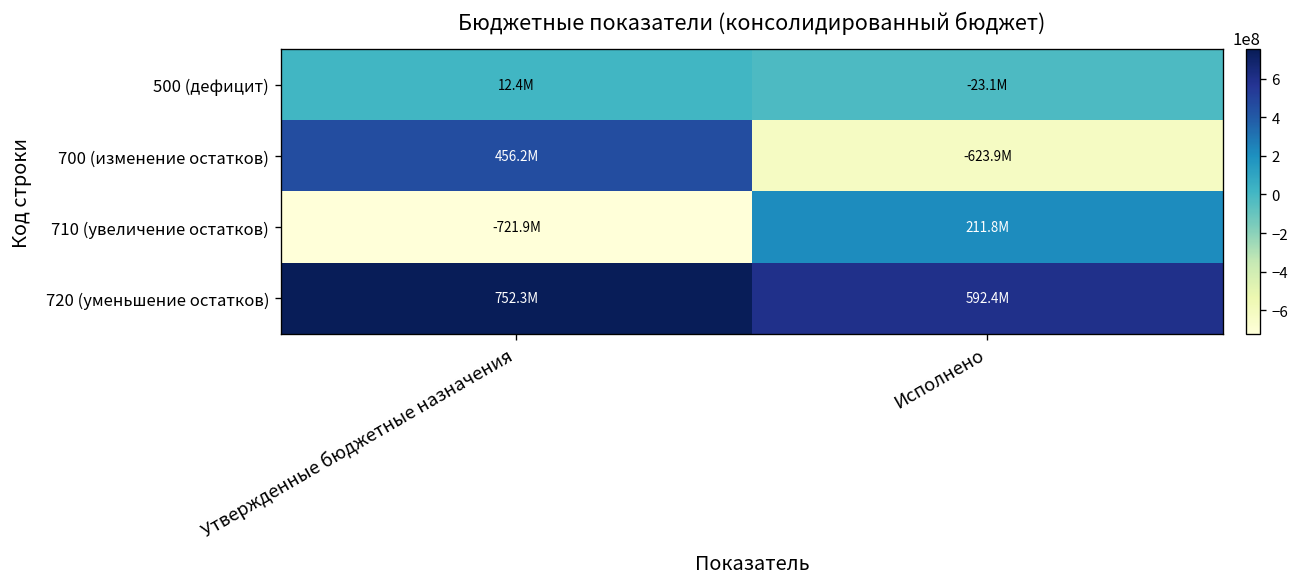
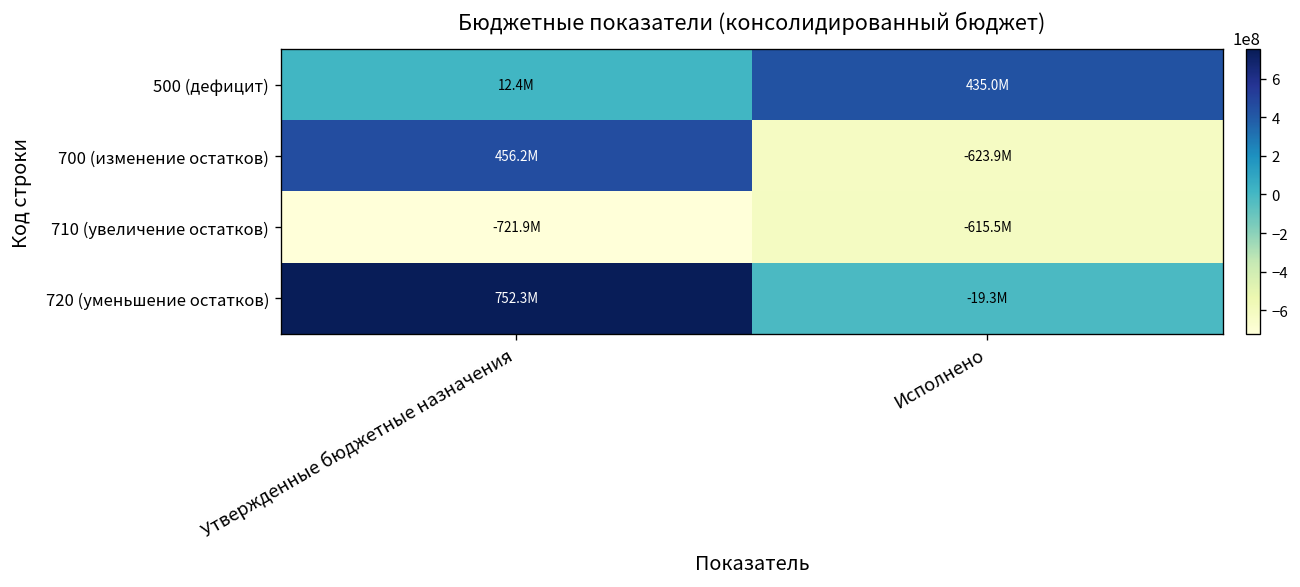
  {
    "500 (дефицит)": {
      "Утвержденные бюджетные назначения": "12.4M",
-     "Исполнено": "-23.1M"
+     "Исполнено": "435.0M"
    },
    "700 (изменение остатков)": {
      "Утвержденные бюджетные назначения": "456.2M",
      "Исполнено": "-623.9M"
    },
    "710 (увеличение остатков)": {
      "Утвержденные бюджетные назначения": "-721.9M",
-     "Исполнено": "211.8M"
+     "Исполнено": "-615.5M"
    },
    "720 (уменьшение остатков)": {
      "Утвержденные бюджетные назначения": "752.3M",
-     "Исполнено": "592.4M"
+     "Исполнено": "-19.3M"
    }
  }
